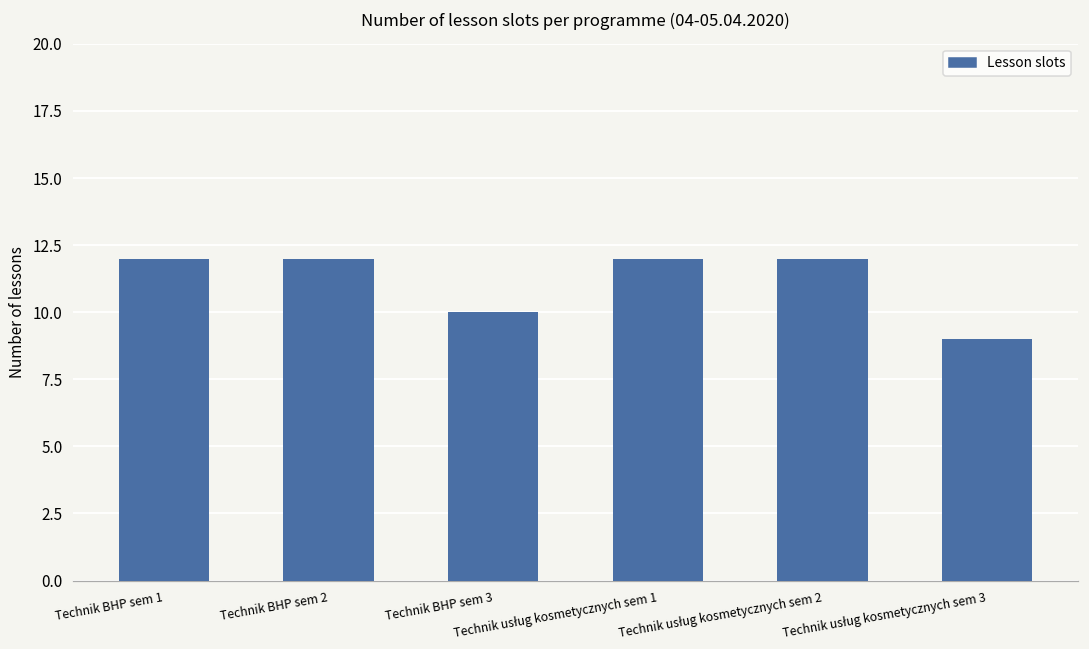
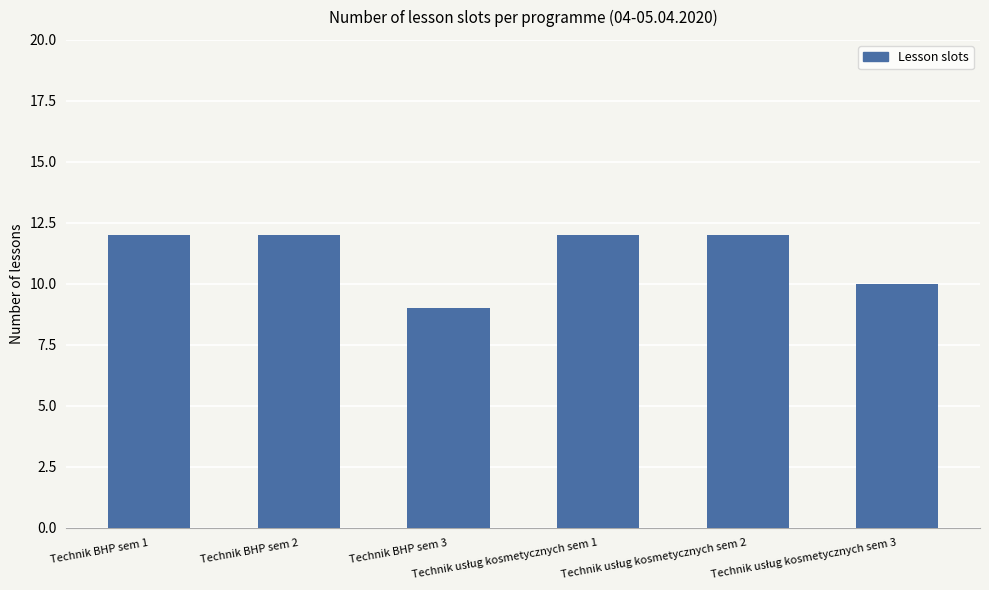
  {
    "Technik BHP sem 1": 12,
    "Technik BHP sem 2": 12,
-   "Technik BHP sem 3": 10,
+   "Technik BHP sem 3": 9,
    "Technik usług kosmetycznych sem 1": 12,
    "Technik usług kosmetycznych sem 2": 12,
-   "Technik usług kosmetycznych sem 3": 9
+   "Technik usług kosmetycznych sem 3": 10
  }
